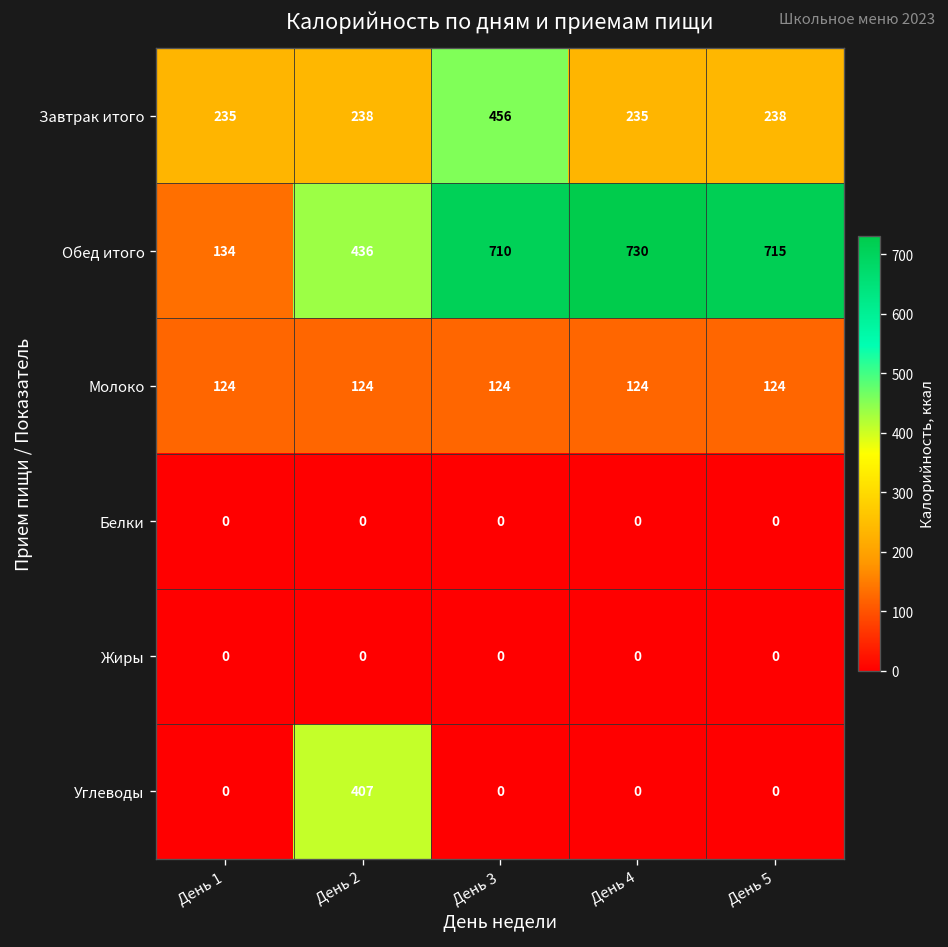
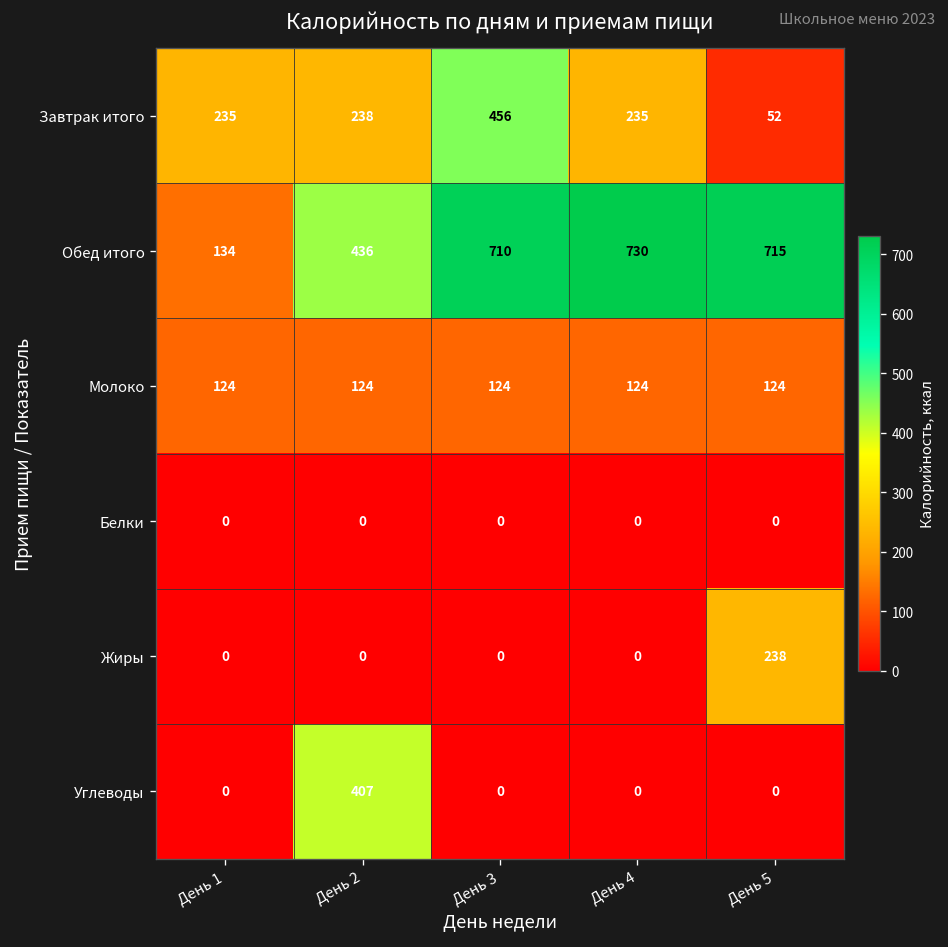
  {
    "Завтрак итого": {
      "День 1": 235,
      "День 2": 238,
      "День 3": 456,
      "День 4": 235,
-     "День 5": 238
+     "День 5": 52
    },
    "Обед итого": {
      "День 1": 134,
      "День 2": 436,
      "День 3": 710,
      "День 4": 730,
      "День 5": 715
    },
    "Молоко": {
      "День 1": 124,
      "День 2": 124,
      "День 3": 124,
      "День 4": 124,
      "День 5": 124
    },
    "Белки": {
      "День 1": 0,
      "День 2": 0,
      "День 3": 0,
      "День 4": 0,
      "День 5": 0
    },
    "Жиры": {
      "День 1": 0,
      "День 2": 0,
      "День 3": 0,
      "День 4": 0,
-     "День 5": 0
+     "День 5": 238
    },
    "Углеводы": {
      "День 1": 0,
      "День 2": 407,
      "День 3": 0,
      "День 4": 0,
      "День 5": 0
    }
  }
